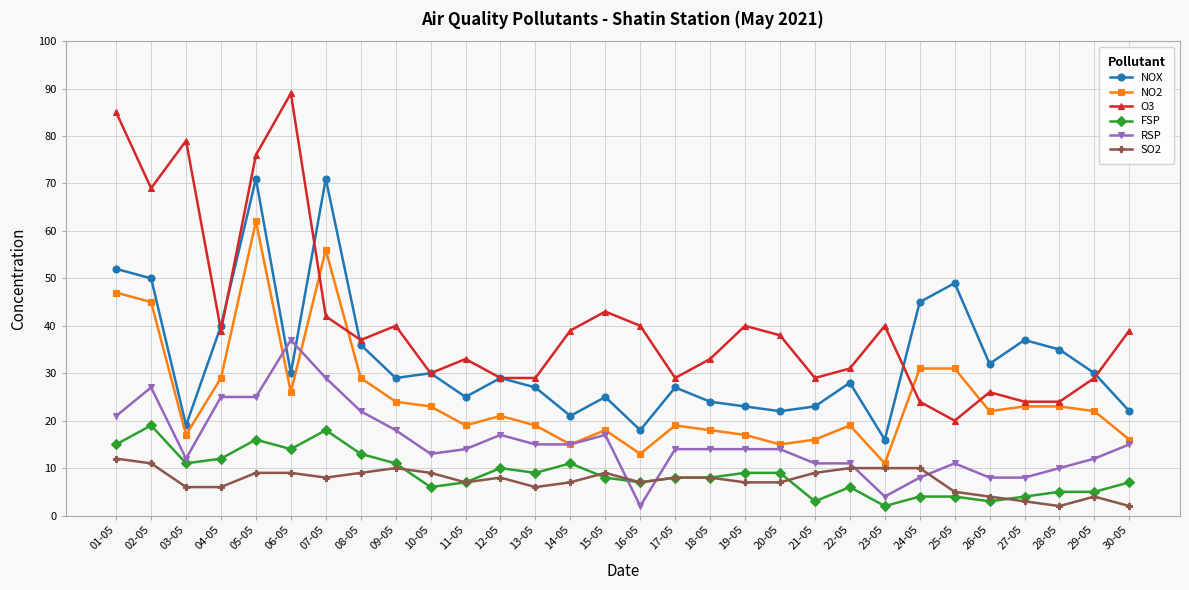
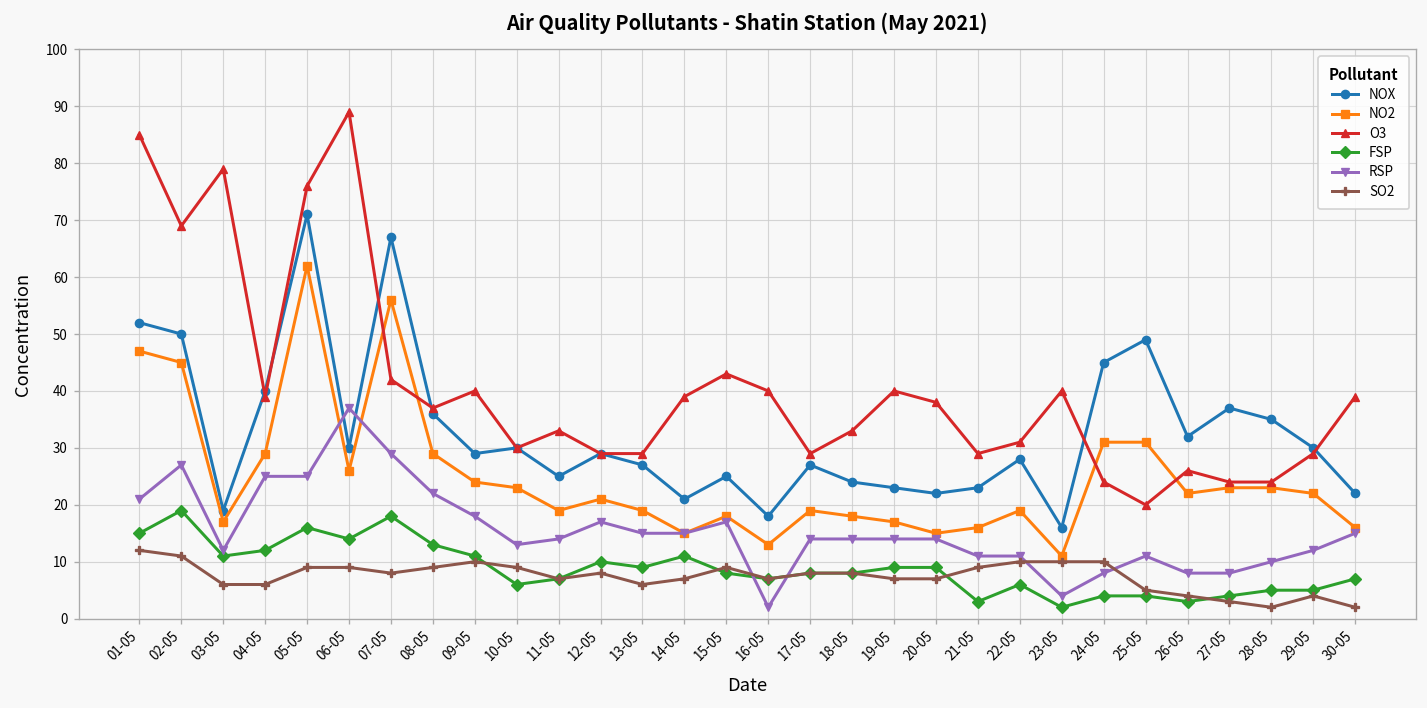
  {
    "NOX": {
      "01-05": 52,
      "02-05": 50,
      "03-05": 19,
      "04-05": 40,
      "05-05": 71,
      "06-05": 30,
-     "07-05": 71,
+     "07-05": 67,
      "08-05": 36,
      "09-05": 29,
      "11-05": 25,
      "13-05": 27,
      "14-05": 21,
      "15-05": 25,
      "16-05": 18,
      "17-05": 27,
      "18-05": 24,
      "19-05": 23,
      "20-05": 22,
      "21-05": 23,
      "22-05": 28,
      "23-05": 16,
      "24-05": 45,
      "25-05": 49,
      "26-05": 32,
      "27-05": 37,
      "28-05": 35,
      "29-05": 30,
      "30-05": 22
    },
    "NO2": {
      "01-05": 47,
      "02-05": 45,
      "03-05": 17,
      "04-05": 29,
      "05-05": 62,
      "06-05": 26,
      "07-05": 56,
      "08-05": 29,
      "09-05": 24,
      "10-05": 23,
      "11-05": 19,
      "12-05": 21,
      "13-05": 19,
      "15-05": 18,
      "16-05": 13,
      "17-05": 19,
      "18-05": 18,
      "19-05": 17,
      "20-05": 15,
      "21-05": 16,
      "22-05": 19,
      "23-05": 11,
      "24-05": 31,
      "25-05": 31,
      "26-05": 22,
      "27-05": 23,
      "28-05": 23,
      "29-05": 22,
      "30-05": 16
    },
    "O3": {
      "01-05": 85,
      "02-05": 69,
      "03-05": 79,
      "04-05": 39,
      "05-05": 76,
      "06-05": 89,
      "07-05": 42,
      "08-05": 37,
      "09-05": 40,
      "11-05": 33,
      "13-05": 29,
      "14-05": 39,
      "15-05": 43,
      "16-05": 40,
      "17-05": 29,
      "18-05": 33,
      "19-05": 40,
      "20-05": 38,
      "21-05": 29,
      "22-05": 31,
      "23-05": 40,
      "24-05": 24,
      "25-05": 20,
      "26-05": 26,
      "27-05": 24,
      "28-05": 24,
      "29-05": 29,
      "30-05": 39
    },
    "FSP": {
      "01-05": 15,
      "02-05": 19,
      "03-05": 11,
      "04-05": 12,
      "05-05": 16,
      "06-05": 14,
      "07-05": 18,
      "08-05": 13,
      "09-05": 11,
      "10-05": 6,
      "12-05": 10,
      "13-05": 9,
      "14-05": 11,
      "15-05": 8,
      "19-05": 9,
      "20-05": 9,
      "21-05": 3,
      "22-05": 6,
      "23-05": 2,
      "24-05": 4,
      "25-05": 4,
      "26-05": 3,
      "27-05": 4,
      "28-05": 5,
      "29-05": 5,
      "30-05": 7
    },
    "RSP": {
      "01-05": 21,
      "02-05": 27,
      "03-05": 12,
      "04-05": 25,
      "05-05": 25,
      "06-05": 37,
      "07-05": 29,
      "08-05": 22,
      "09-05": 18,
      "10-05": 13,
      "11-05": 14,
      "12-05": 17,
      "13-05": 15,
      "15-05": 17,
      "16-05": 2,
      "17-05": 14,
      "18-05": 14,
      "19-05": 14,
      "20-05": 14,
      "21-05": 11,
      "22-05": 11,
      "23-05": 4,
      "24-05": 8,
      "25-05": 11,
      "26-05": 8,
      "27-05": 8,
      "28-05": 10,
      "29-05": 12,
      "30-05": 15
    },
    "SO2": {
      "01-05": 12,
      "02-05": 11,
      "03-05": 6,
      "04-05": 6,
      "05-05": 9,
      "06-05": 9,
      "07-05": 8,
      "08-05": 9,
      "09-05": 10,
      "10-05": 9,
      "12-05": 8,
      "13-05": 6,
      "14-05": 7,
      "15-05": 9,
      "19-05": 7,
      "20-05": 7,
      "21-05": 9,
      "22-05": 10,
      "23-05": 10,
      "24-05": 10,
      "25-05": 5,
      "26-05": 4,
      "27-05": 3,
      "28-05": 2,
      "29-05": 4,
      "30-05": 2
    }
  }
